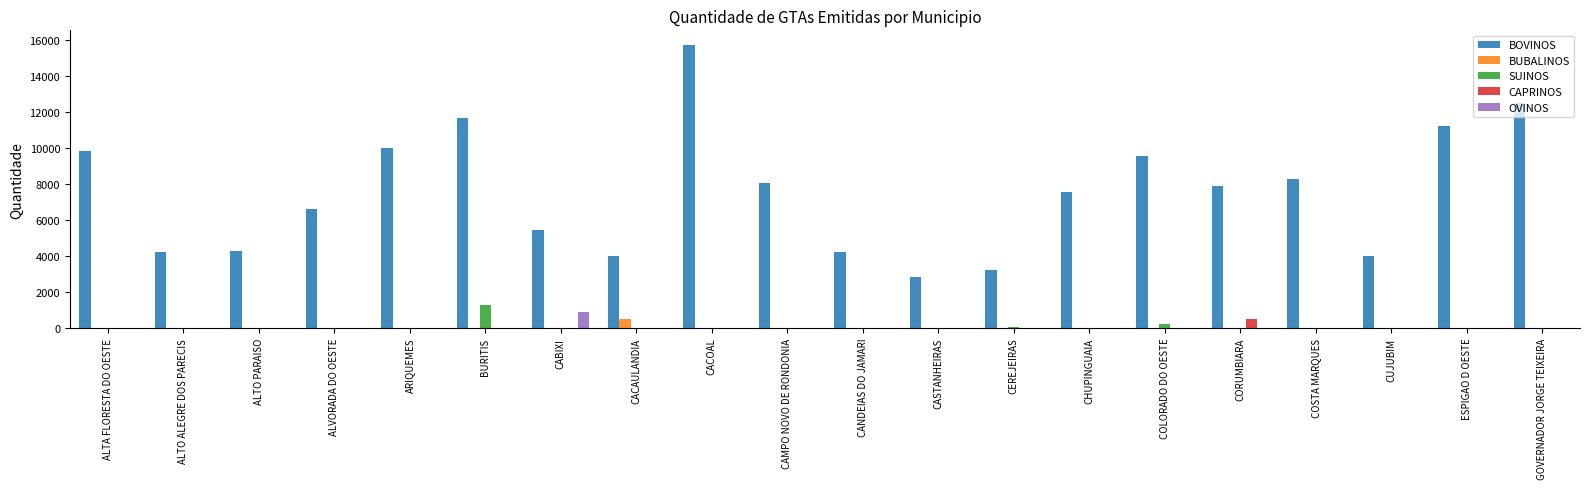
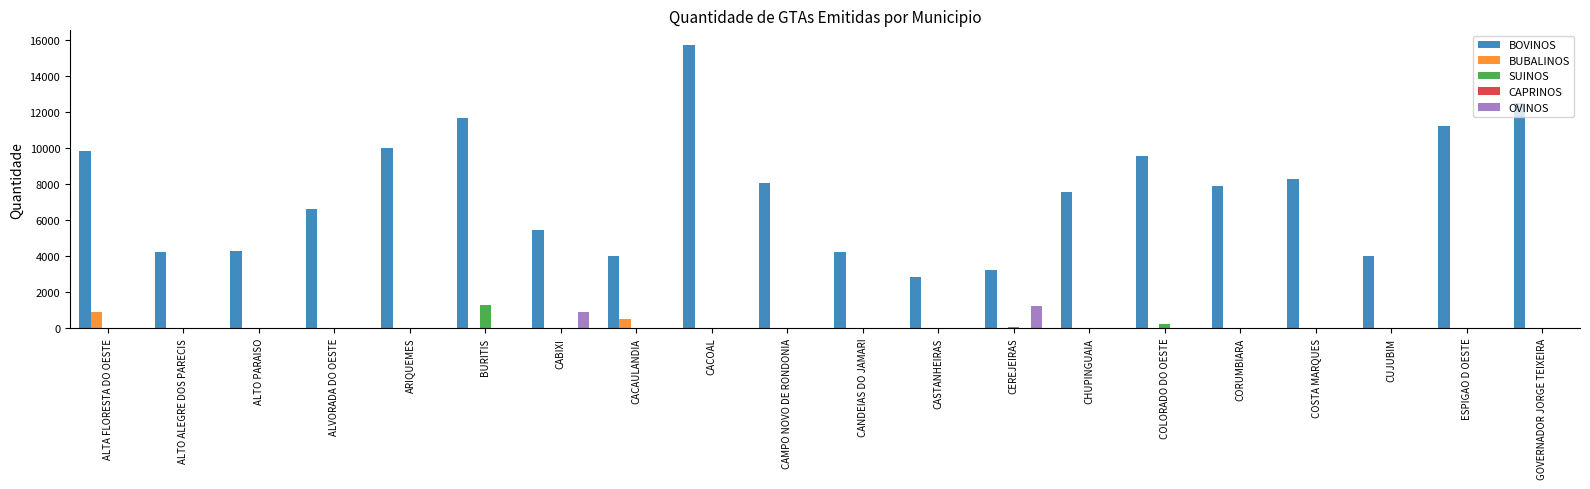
  {
    "BOVINOS": {
      "ALTA FLORESTA DO OESTE": 9800,
      "ALTO ALEGRE DOS PARECIS": 4200,
      "ALTO PARAISO": 4300,
      "ALVORADA DO OESTE": 6600,
      "ARIQUEMES": 10000,
      "BURITIS": 11700,
      "CABIXI": 5500,
      "CACAULANDIA": 4000,
      "CACOAL": 15800,
      "CAMPO NOVO DE RONDONIA": 8000,
      "CANDEIAS DO JAMARI": 4200,
      "CASTANHEIRAS": 2800,
      "CEREJEIRAS": 3200,
      "CHUPINGUAIA": 7600,
      "COLORADO DO OESTE": 9500,
      "CORUMBIARA": 7900,
      "COSTA MARQUES": 8300,
      "CUJUBIM": 4000,
      "ESPIGAO D OESTE": 11200
    },
    "BUBALINOS": {
-     "ALTA FLORESTA DO OESTE": 0,
+     "ALTA FLORESTA DO OESTE": 900,
      "ALTO PARAISO": 0,
      "CACAULANDIA": 500
    },
    "SUINOS": {
      "BURITIS": 1300,
      "CAMPO NOVO DE RONDONIA": 0,
      "COLORADO DO OESTE": 200
    },
    "CAPRINOS": {
      "ALTO PARAISO": 0,
      "ALVORADA DO OESTE": 0,
      "CABIXI": 0,
      "CACOAL": 0,
      "CAMPO NOVO DE RONDONIA": 0,
      "CASTANHEIRAS": 0,
      "CEREJEIRAS": 0,
      "COLORADO DO OESTE": 0,
-     "CORUMBIARA": 500,
+     "CORUMBIARA": 0,
      "CUJUBIM": 0
    },
    "OVINOS": {
      "CABIXI": 900,
      "CANDEIAS DO JAMARI": 0,
      "CASTANHEIRAS": 0,
-     "CEREJEIRAS": 0,
+     "CEREJEIRAS": 1200,
      "CORUMBIARA": 0,
      "CUJUBIM": 0
    }
  }
